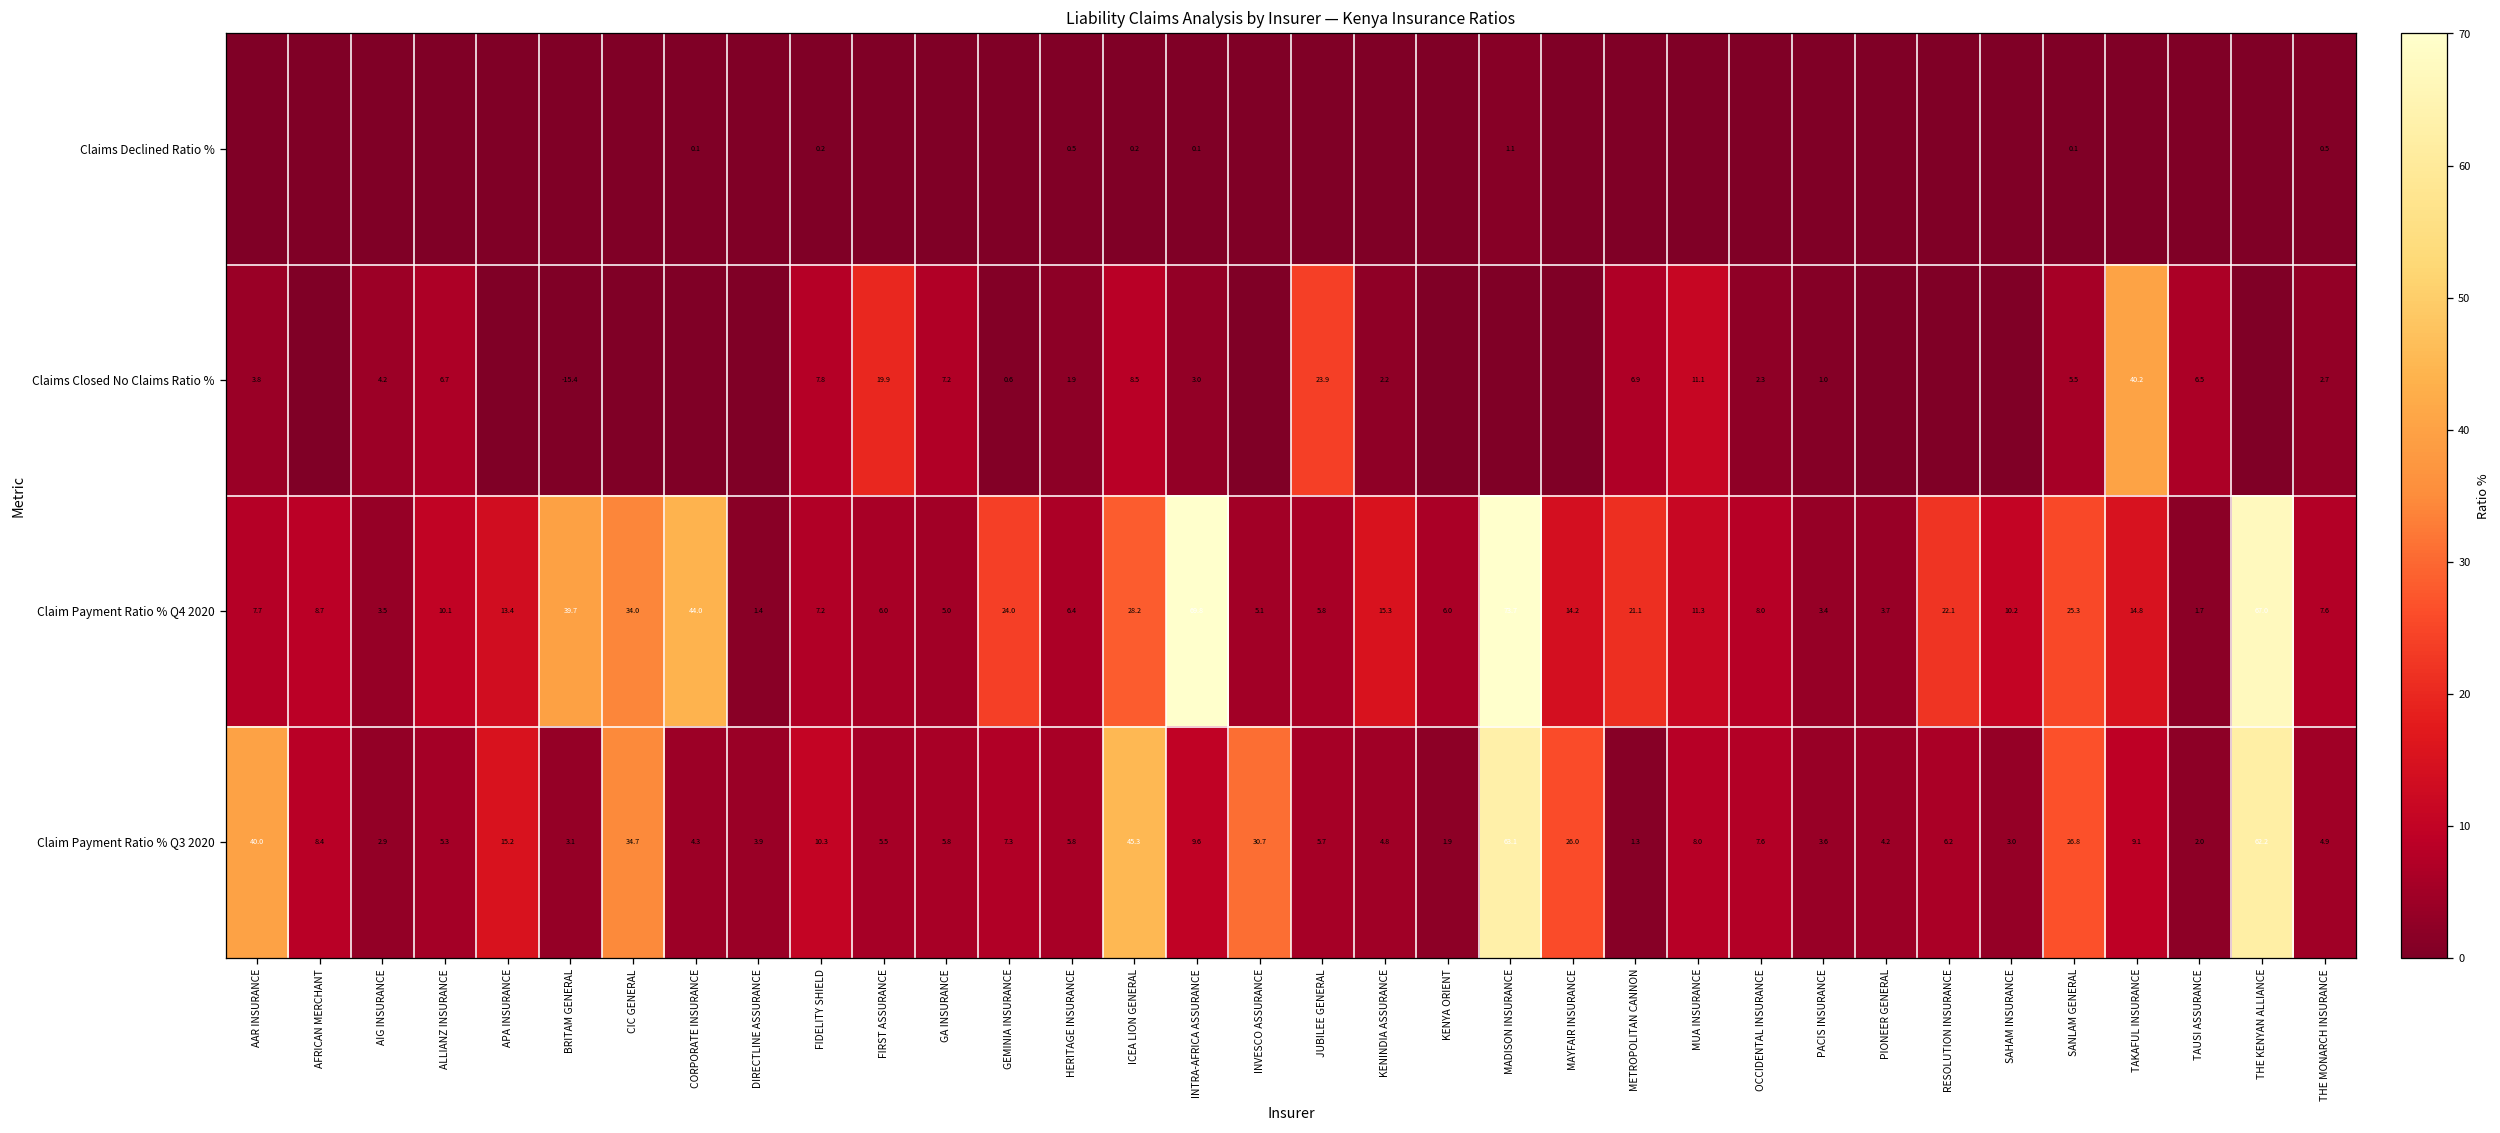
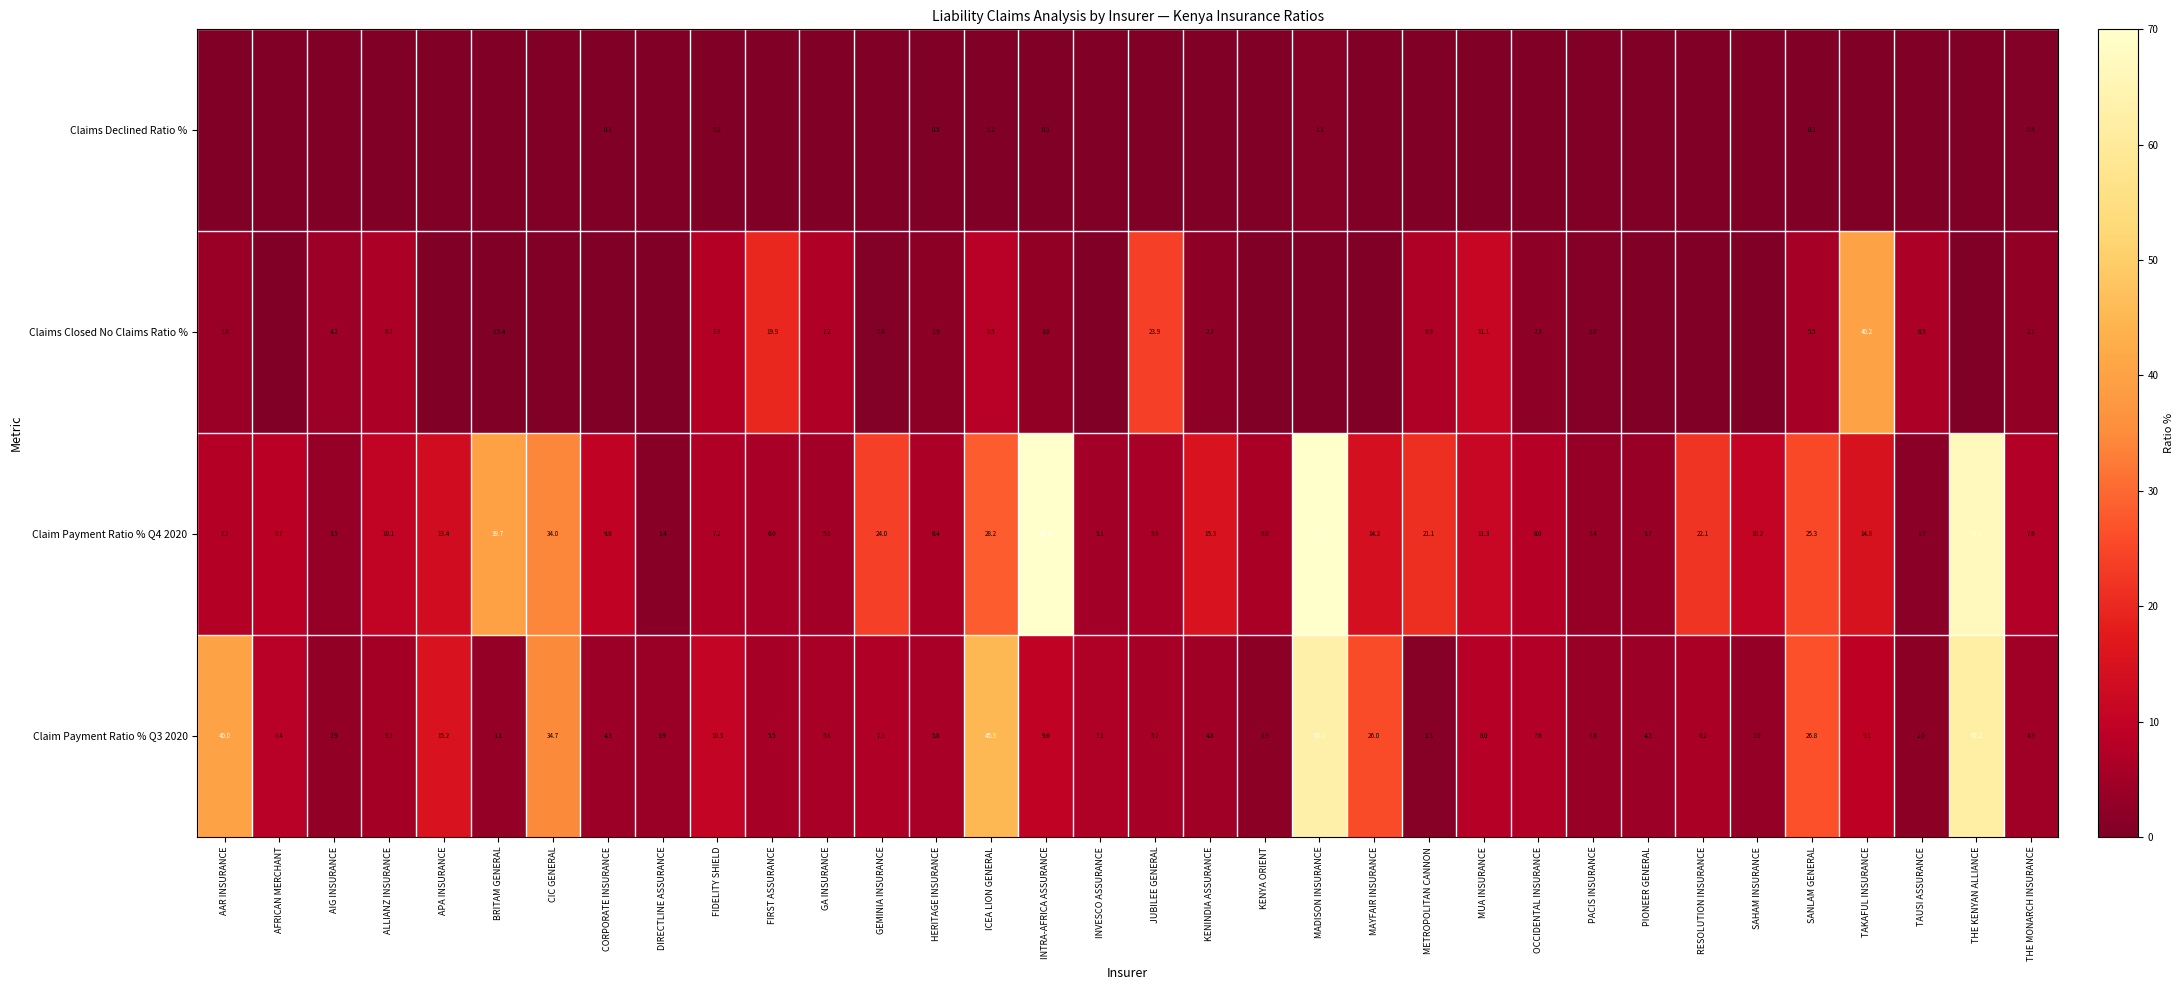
  {
    "Claims Declined Ratio %": {
      "CORPORATE INSURANCE": 0.1,
      "FIDELITY SHIELD": 0.2,
      "HERITAGE INSURANCE": 0.5,
      "ICEA LION GENERAL": 0.2,
      "INTRA-AFRICA ASSURANCE": 0.1,
      "MADISON INSURANCE": 1.1,
      "SANLAM GENERAL": 0.1,
      "THE MONARCH INSURANCE": 0.5
    },
    "Claims Closed No Claims Ratio %": {
      "AAR INSURANCE": 3.8,
      "AIG INSURANCE": 4.2,
      "ALLIANZ INSURANCE": 6.7,
      "BRITAM GENERAL": -15.4,
      "FIDELITY SHIELD": 7.8,
      "FIRST ASSURANCE": 19.9,
      "GA INSURANCE": 7.2,
      "GEMINIA INSURANCE": 0.6,
      "HERITAGE INSURANCE": 1.9,
      "ICEA LION GENERAL": 8.5,
      "INTRA-AFRICA ASSURANCE": 3.0,
      "JUBILEE GENERAL": 23.9,
      "KENINDIA ASSURANCE": 2.2,
      "METROPOLITAN CANNON": 6.9,
      "MUA INSURANCE": 11.1,
      "OCCIDENTAL INSURANCE": 2.3,
      "PACIS INSURANCE": 1.0,
      "SANLAM GENERAL": 5.5,
      "TAKAFUL INSURANCE": 40.2,
      "TAUSI ASSURANCE": 6.5,
      "THE MONARCH INSURANCE": 2.7
    },
    "Claim Payment Ratio % Q4 2020": {
      "AAR INSURANCE": 7.7,
      "AFRICAN MERCHANT": 8.7,
      "AIG INSURANCE": 3.5,
      "ALLIANZ INSURANCE": 10.1,
      "APA INSURANCE": 13.4,
      "BRITAM GENERAL": 39.7,
      "CIC GENERAL": 34.0,
-     "CORPORATE INSURANCE": 44.0,
+     "CORPORATE INSURANCE": 9.8,
      "DIRECTLINE ASSURANCE": 1.4,
      "FIDELITY SHIELD": 7.2,
      "FIRST ASSURANCE": 6.0,
      "GA INSURANCE": 5.0,
      "GEMINIA INSURANCE": 24.0,
      "HERITAGE INSURANCE": 6.4,
      "ICEA LION GENERAL": 28.2,
      "INVESCO ASSURANCE": 5.1,
      "JUBILEE GENERAL": 5.8,
      "KENINDIA ASSURANCE": 15.3,
      "KENYA ORIENT": 6.0,
      "MADISON INSURANCE": 73.7,
      "MAYFAIR INSURANCE": 14.2,
      "METROPOLITAN CANNON": 21.1,
      "MUA INSURANCE": 11.3,
      "OCCIDENTAL INSURANCE": 8.0,
      "PACIS INSURANCE": 3.4,
      "PIONEER GENERAL": 3.7,
      "RESOLUTION INSURANCE": 22.1,
      "SAHAM INSURANCE": 10.2,
      "SANLAM GENERAL": 25.3,
      "TAKAFUL INSURANCE": 14.8,
      "TAUSI ASSURANCE": 1.7,
      "THE KENYAN ALLIANCE": 67.0,
      "THE MONARCH INSURANCE": 7.6
    },
    "Claim Payment Ratio % Q3 2020": {
      "AAR INSURANCE": 40.0,
      "AFRICAN MERCHANT": 8.4,
      "AIG INSURANCE": 2.9,
      "ALLIANZ INSURANCE": 5.3,
      "APA INSURANCE": 15.2,
      "BRITAM GENERAL": 3.1,
      "CIC GENERAL": 34.7,
      "CORPORATE INSURANCE": 4.3,
      "DIRECTLINE ASSURANCE": 3.9,
      "FIDELITY SHIELD": 10.3,
      "FIRST ASSURANCE": 5.5,
      "GA INSURANCE": 5.8,
      "GEMINIA INSURANCE": 7.3,
      "HERITAGE INSURANCE": 5.8,
      "ICEA LION GENERAL": 45.3,
      "INTRA-AFRICA ASSURANCE": 9.6,
-     "INVESCO ASSURANCE": 30.7,
+     "INVESCO ASSURANCE": 7.1,
      "JUBILEE GENERAL": 5.7,
      "KENINDIA ASSURANCE": 4.8,
      "KENYA ORIENT": 1.9,
      "MADISON INSURANCE": 63.1,
      "MAYFAIR INSURANCE": 26.0,
      "METROPOLITAN CANNON": 1.3,
      "MUA INSURANCE": 8.0,
      "OCCIDENTAL INSURANCE": 7.6,
      "PACIS INSURANCE": 3.6,
      "PIONEER GENERAL": 4.2,
      "RESOLUTION INSURANCE": 6.2,
      "SAHAM INSURANCE": 3.0,
      "SANLAM GENERAL": 26.8,
      "TAKAFUL INSURANCE": 9.1,
      "TAUSI ASSURANCE": 2.0,
      "THE KENYAN ALLIANCE": 62.2,
      "THE MONARCH INSURANCE": 4.9
    }
  }
